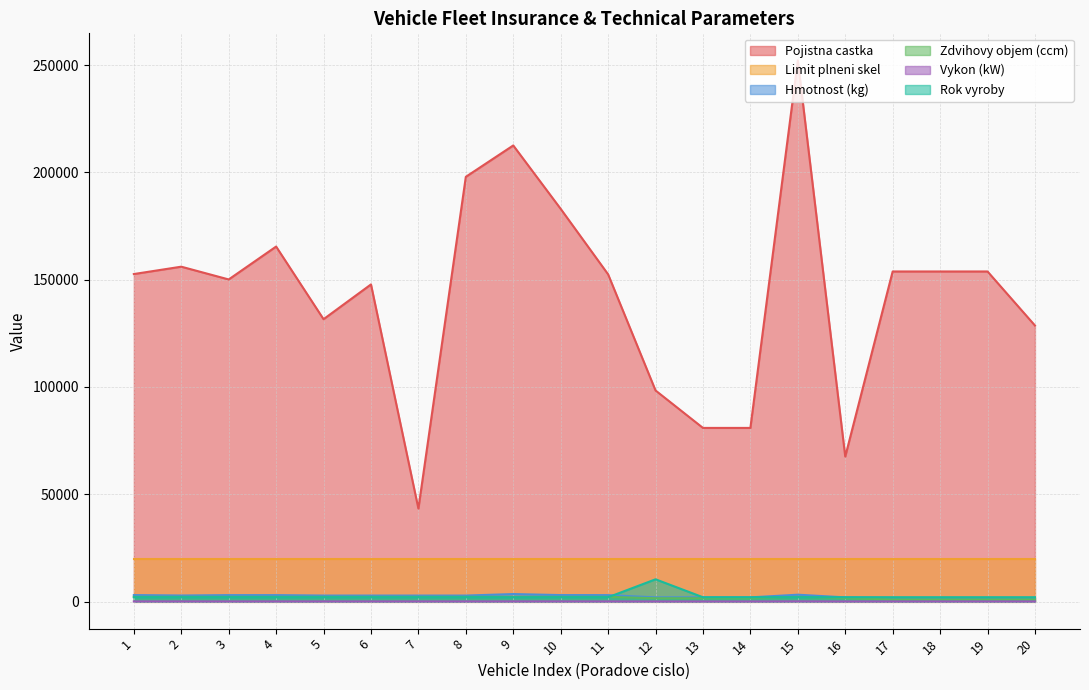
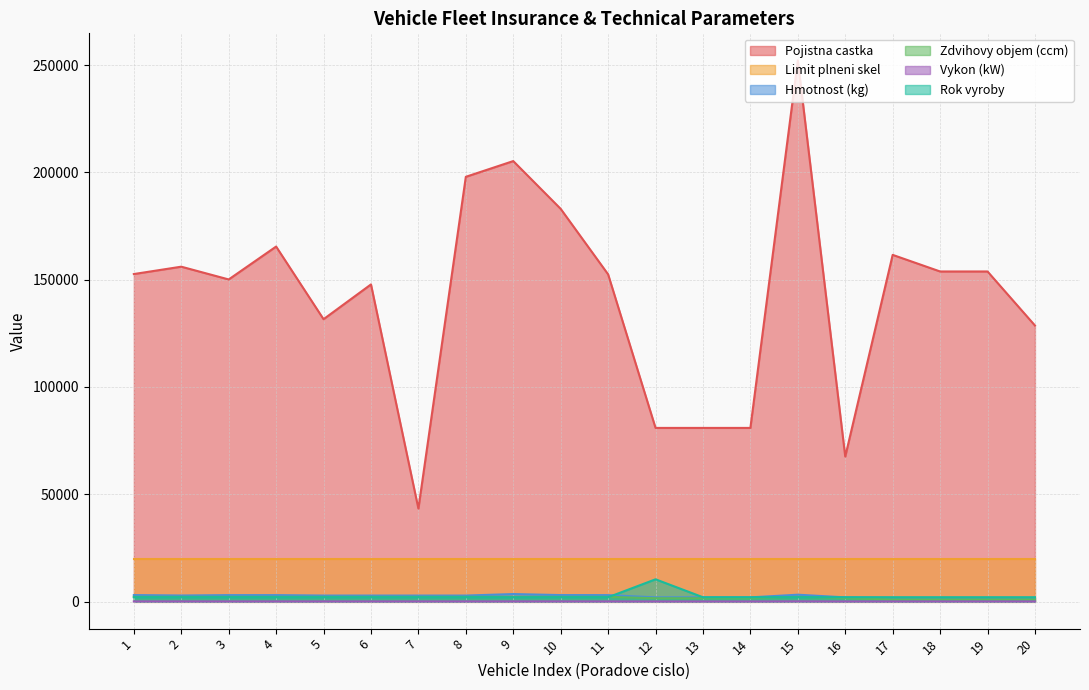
  {
    "Pojistna castka": {
      "1": 153000,
      "2": 156000,
      "3": 150000,
      "4": 165000,
      "5": 132000,
      "6": 148000,
      "7": 43000,
      "8": 198000,
-     "9": 213000,
+     "9": 205000,
      "10": 183000,
      "11": 152000,
-     "12": 98000,
+     "12": 81000,
      "13": 81000,
      "14": 81000,
      "16": 68000,
-     "17": 154000,
+     "17": 162000,
      "18": 154000,
      "19": 154000,
      "20": 129000
    },
    "Limit plneni skel": {
      "1": 20000,
      "2": 20000,
      "3": 20000,
      "4": 20000,
      "5": 20000,
      "6": 20000,
      "7": 20000,
      "8": 20000,
      "9": 20000,
      "10": 20000,
      "11": 20000,
      "12": 20000,
      "13": 20000,
      "14": 20000,
      "15": 20000,
      "16": 20000,
      "17": 20000,
      "18": 20000,
      "19": 20000,
      "20": 20000
    },
    "Hmotnost (kg)": {
      "9": 4000
    },
    "Vykon (kW)": {
      "1": 0,
      "2": 0,
      "3": 0,
      "4": 0,
      "5": 0,
      "6": 0,
      "7": 0,
      "8": 0,
      "9": 0,
      "10": 0,
      "11": 0,
      "12": 0,
      "13": 0,
      "14": 0,
      "15": 0,
      "16": 0
    },
    "Rok vyroby": {
      "12": 10000
    }
  }
